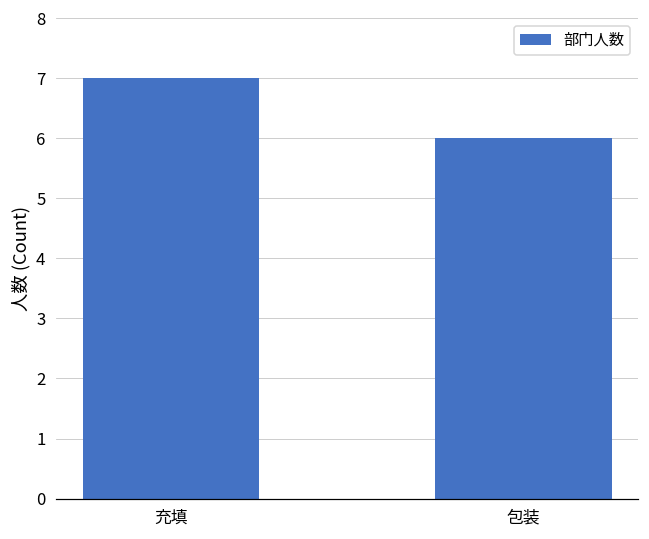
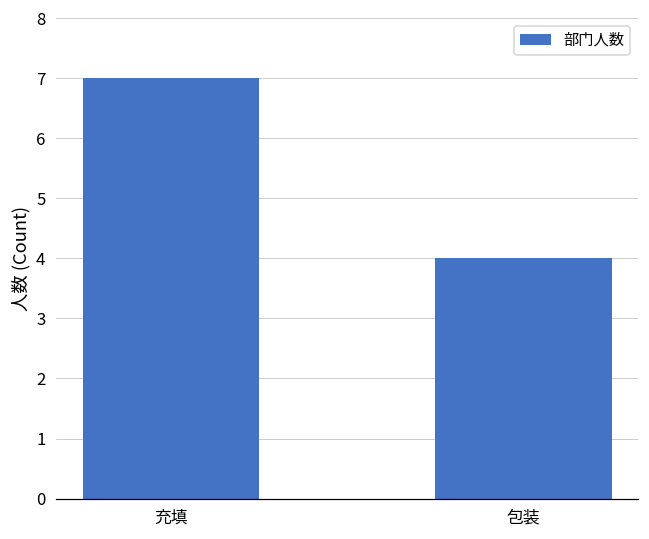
  {
    "充填": 7,
-   "包装": 6
+   "包装": 4
  }
